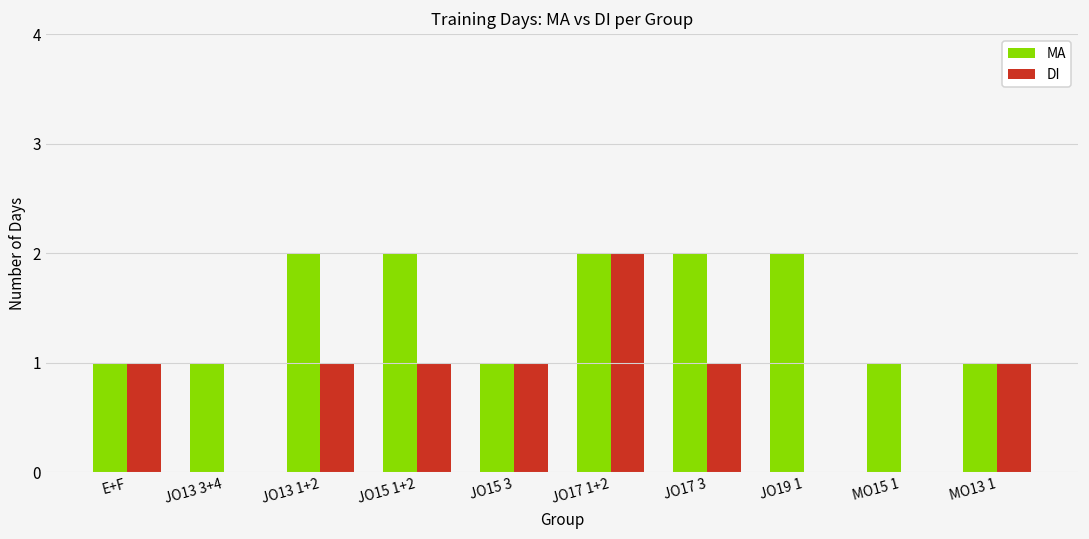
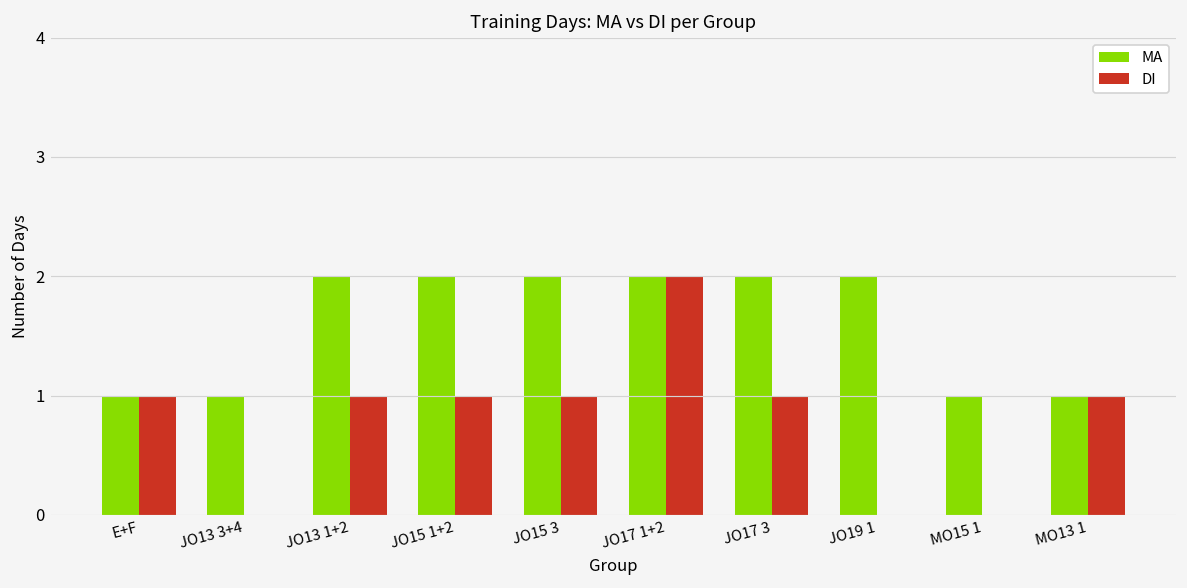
  {
    "MA": {
      "E+F": 1,
      "JO13 3+4": 1,
      "JO13 1+2": 2,
      "JO15 1+2": 2,
-     "JO15 3": 1,
+     "JO15 3": 2,
      "JO17 1+2": 2,
      "JO17 3": 2,
      "JO19 1": 2,
      "MO15 1": 1,
      "MO13 1": 1
    },
    "DI": {
      "E+F": 1,
      "JO13 3+4": 0,
      "JO13 1+2": 1,
      "JO15 1+2": 1,
      "JO15 3": 1,
      "JO17 1+2": 2,
      "JO17 3": 1,
      "JO19 1": 0,
      "MO15 1": 0,
      "MO13 1": 1
    }
  }
